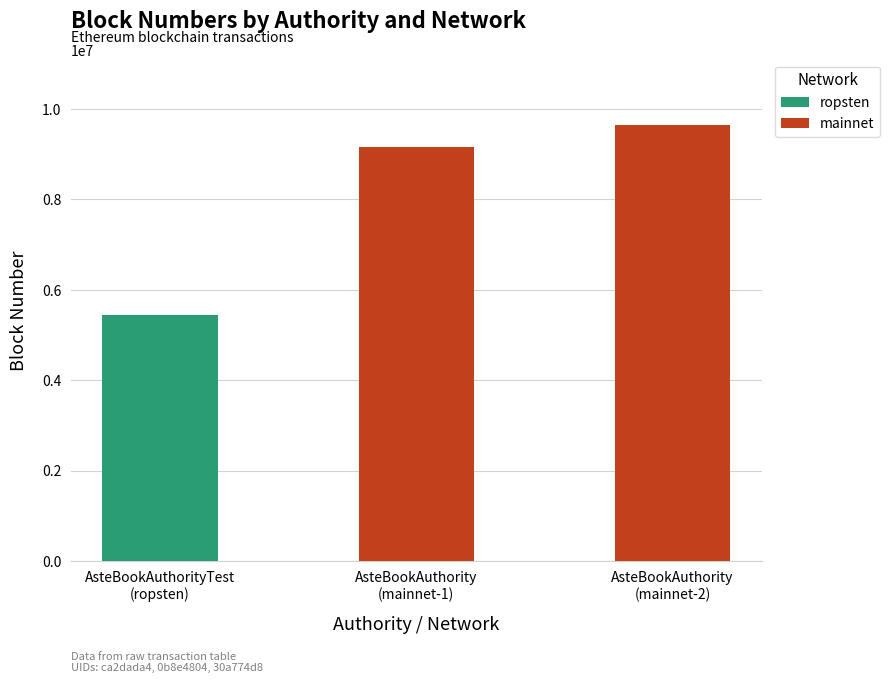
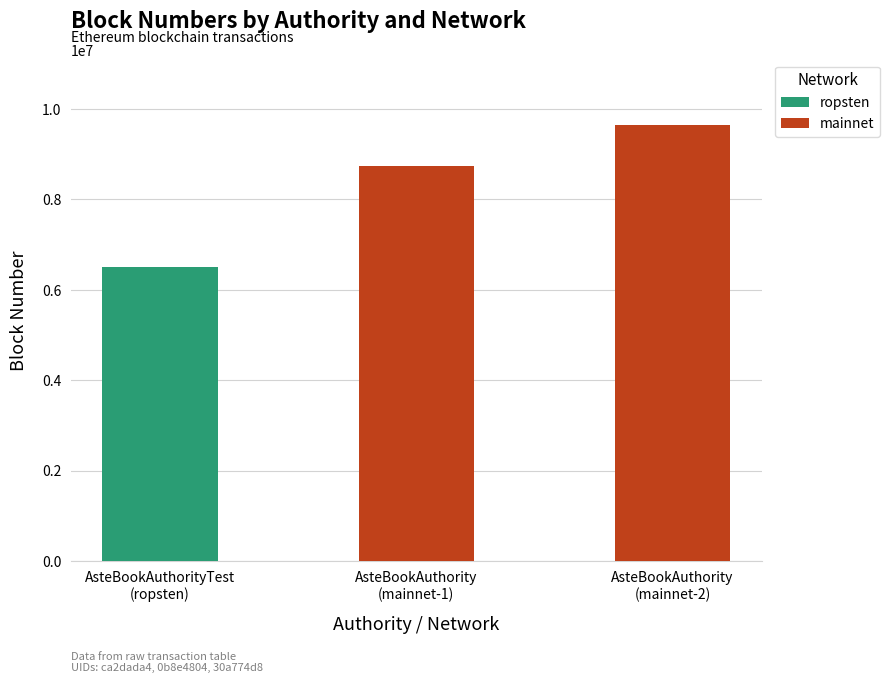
  {
    "ropsten": {
-     "AsteBookAuthorityTest (ropsten)": 5500000
+     "AsteBookAuthorityTest (ropsten)": 6500000
    },
    "mainnet": {
-     "AsteBookAuthority (mainnet-1)": 9200000,
+     "AsteBookAuthority (mainnet-1)": 8700000,
      "AsteBookAuthority (mainnet-2)": 9600000
    }
  }
